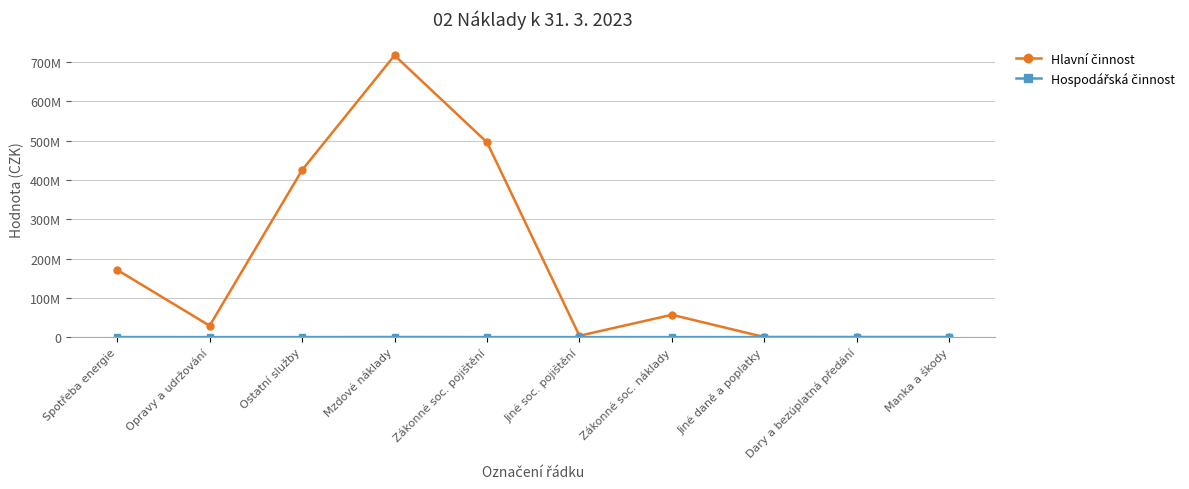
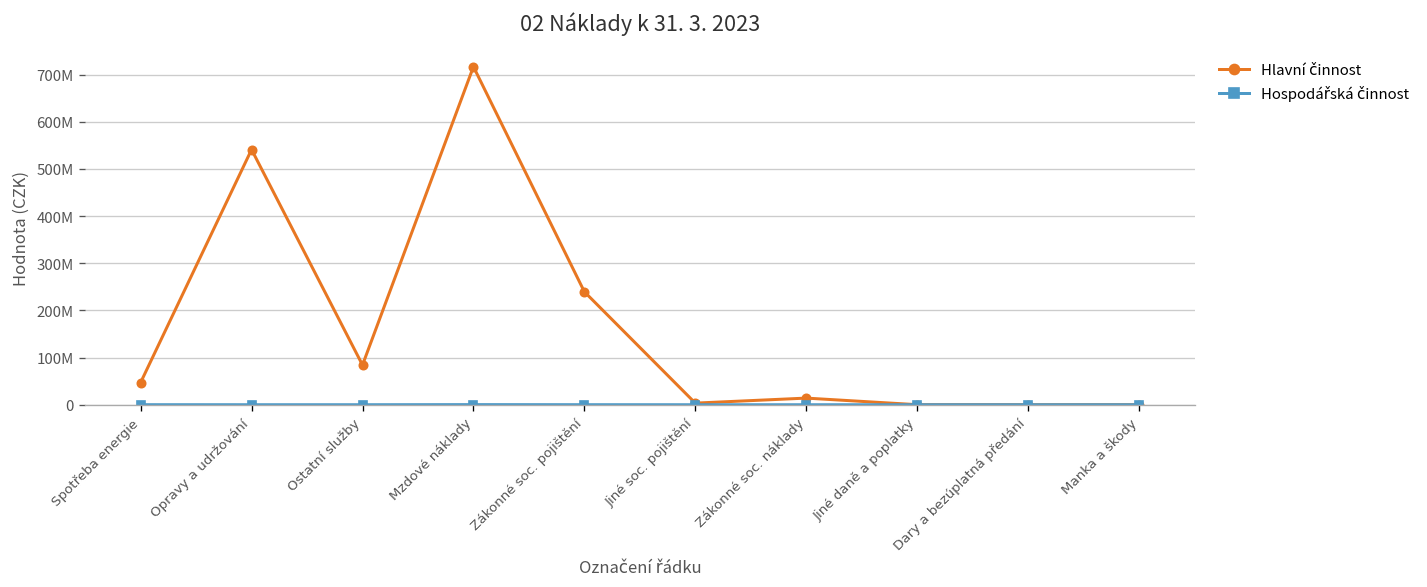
  {
    "Hlavní činnost": {
-     "Spotřeba energie": 170000000,
-     "Opravy a udržování": 30000000,
-     "Ostatní služby": 430000000,
+     "Spotřeba energie": 50000000,
+     "Opravy a udržování": 540000000,
+     "Ostatní služby": 80000000,
      "Mzdové náklady": 720000000,
-     "Zákonné soc. pojištění": 500000000,
-     "Zákonné soc. náklady": 60000000
+     "Zákonné soc. pojištění": 240000000,
+     "Zákonné soc. náklady": 10000000
    },
    "Hospodářská činnost": {
      "Spotřeba energie": 0,
      "Opravy a udržování": 0,
      "Ostatní služby": 0,
      "Mzdové náklady": 0,
      "Zákonné soc. pojištění": 0,
      "Zákonné soc. náklady": 0
    }
  }
